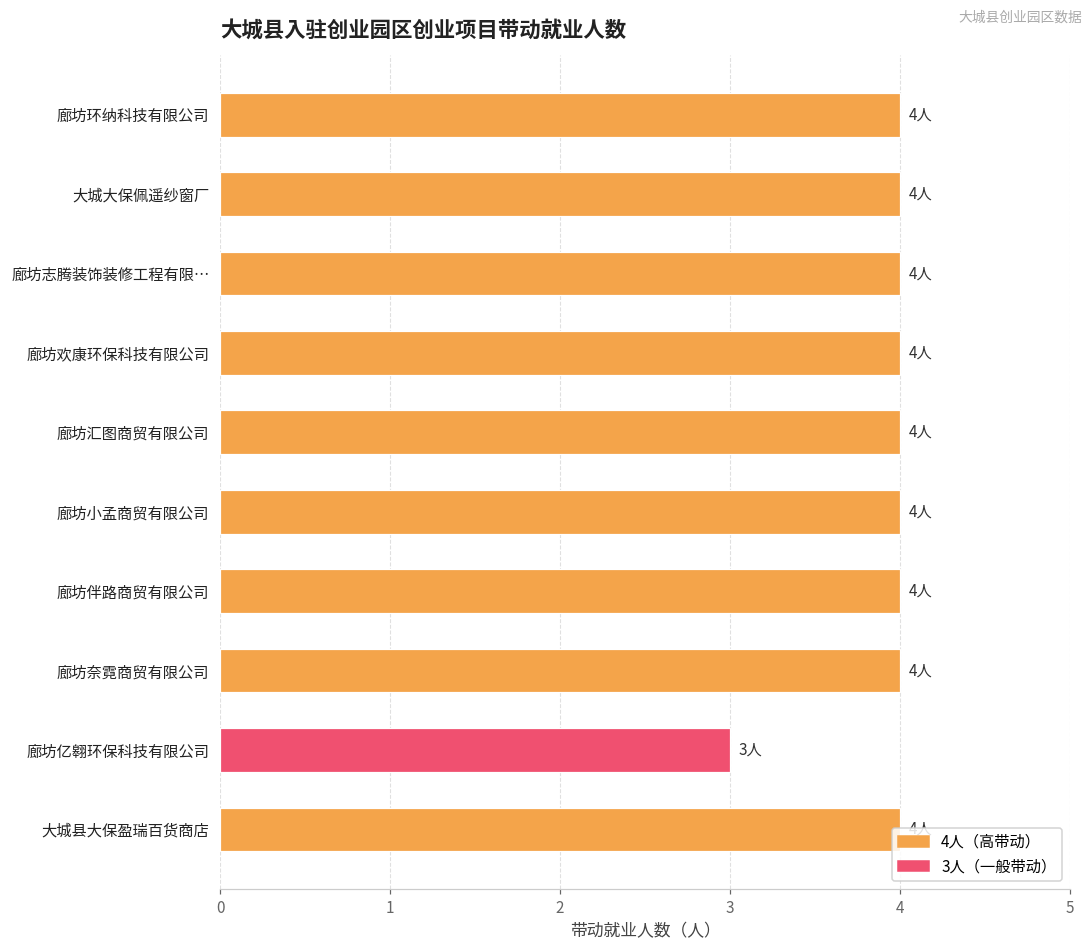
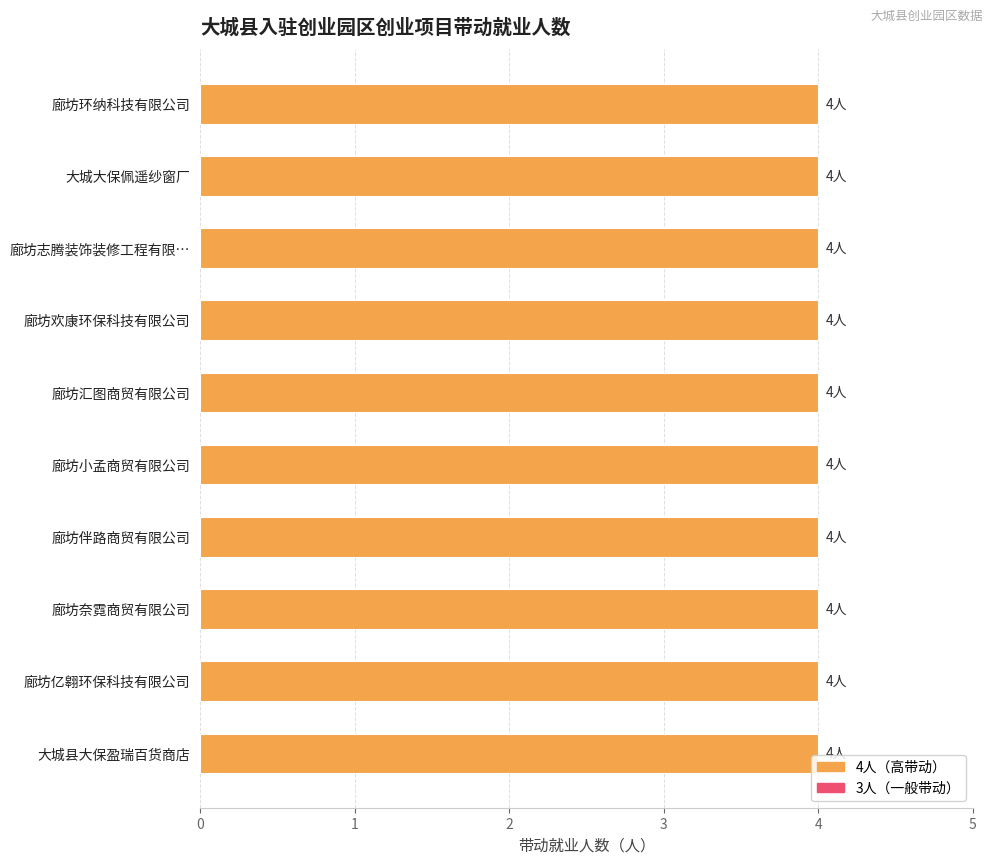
  {
    "廊坊环纳科技有限公司": "4人",
    "大城大保佩遥纱窗厂": "4人",
    "廊坊志腾装饰装修工程有限…": "4人",
    "廊坊欢康环保科技有限公司": "4人",
    "廊坊汇图商贸有限公司": "4人",
    "廊坊小孟商贸有限公司": "4人",
    "廊坊伴路商贸有限公司": "4人",
    "廊坊奈霓商贸有限公司": "4人",
-   "廊坊亿翱环保科技有限公司": "3人"
+   "廊坊亿翱环保科技有限公司": "4人"
  }
